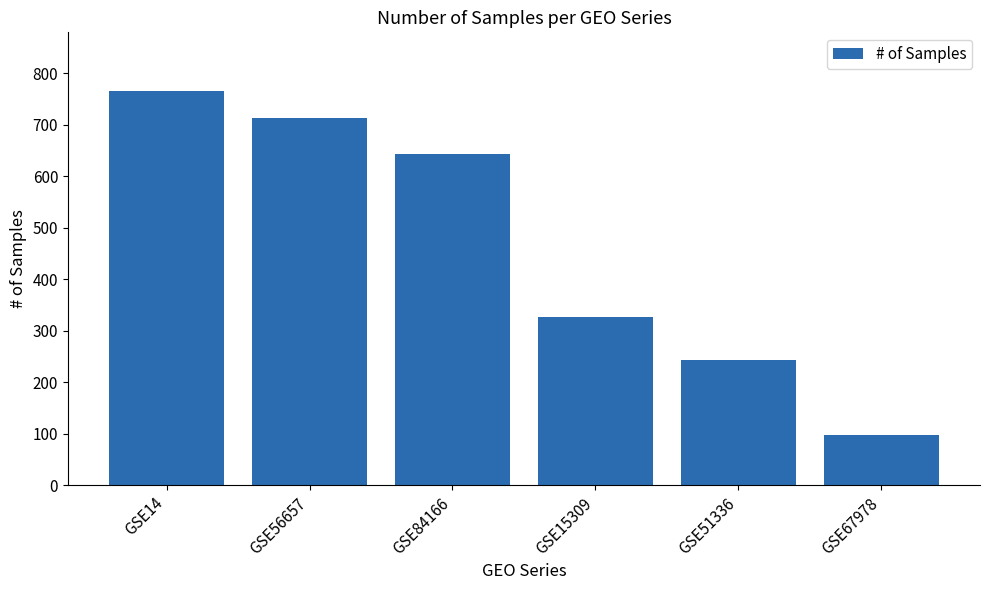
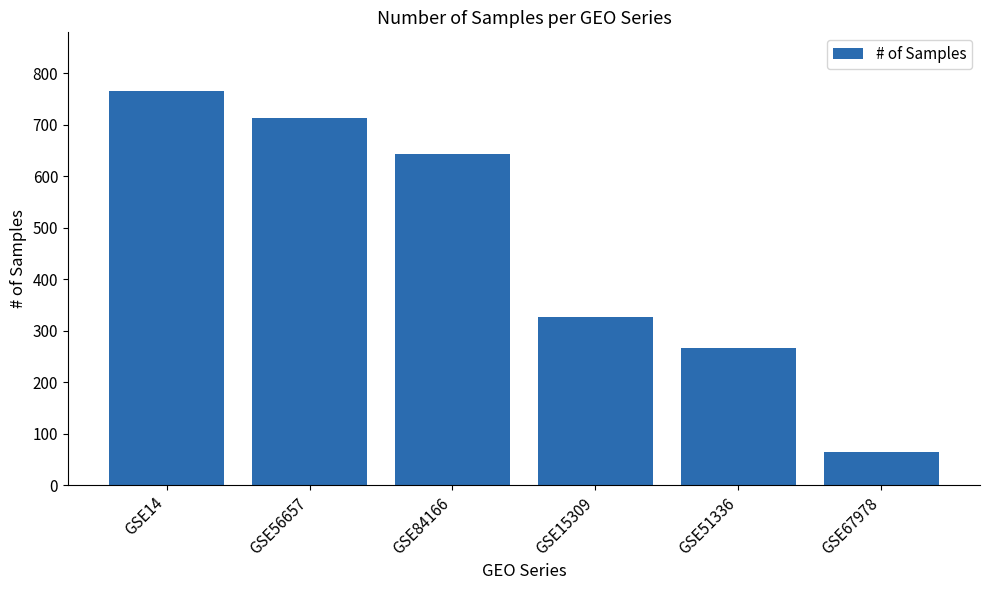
  {
    "GSE14": 770,
    "GSE56657": 710,
    "GSE84166": 640,
    "GSE15309": 330,
-   "GSE51336": 240,
-   "GSE67978": 100
+   "GSE51336": 270,
+   "GSE67978": 70
  }
